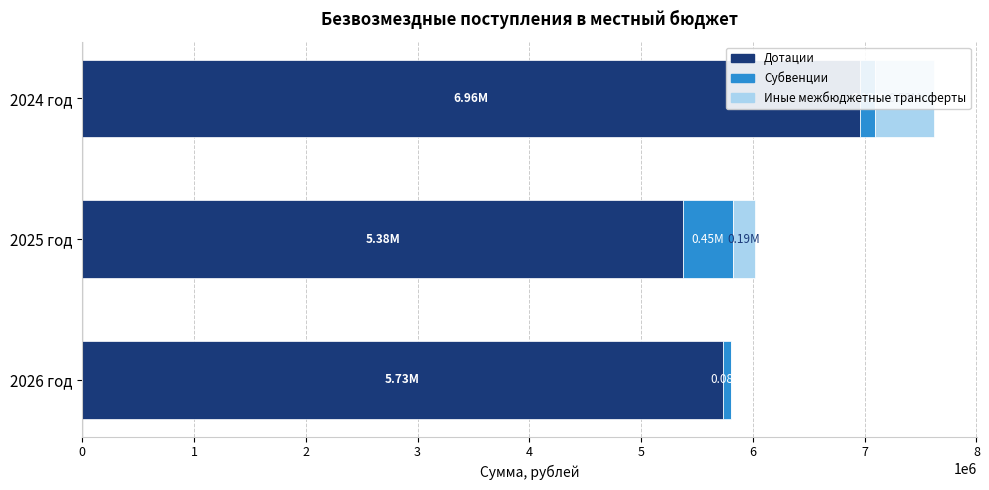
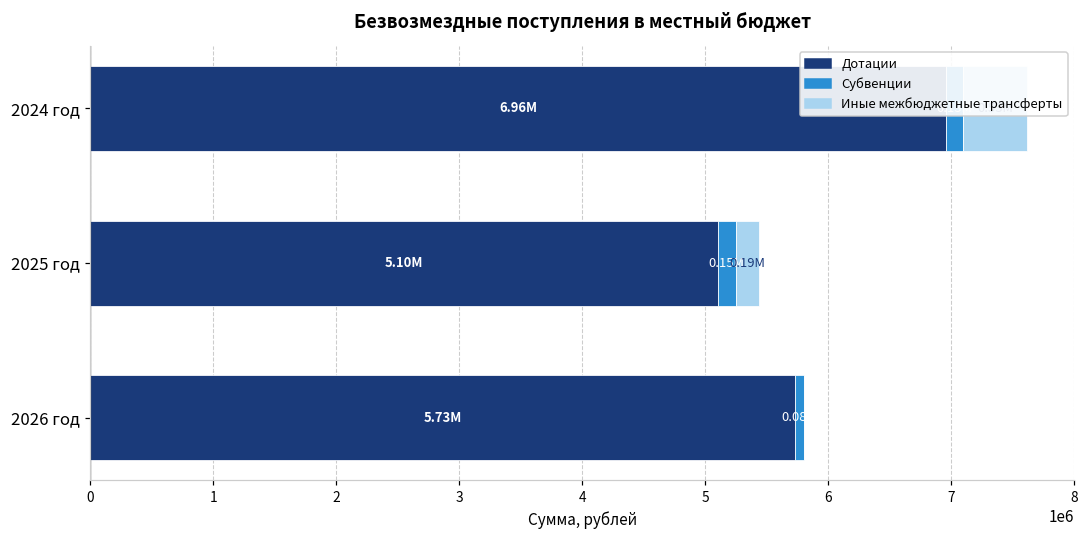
  {
    "Дотации": {
-     "2025 год": "5.38M",
+     "2025 год": "5.10M",
      "2026 год": "5.73M"
    },
    "Субвенции": {
-     "2025 год": "0.45M",
+     "2025 год": "0.15M",
      "2026 год": "0.08M"
    },
    "Иные межбюджетные трансферты": {
      "2026 год": "0"
    }
  }
